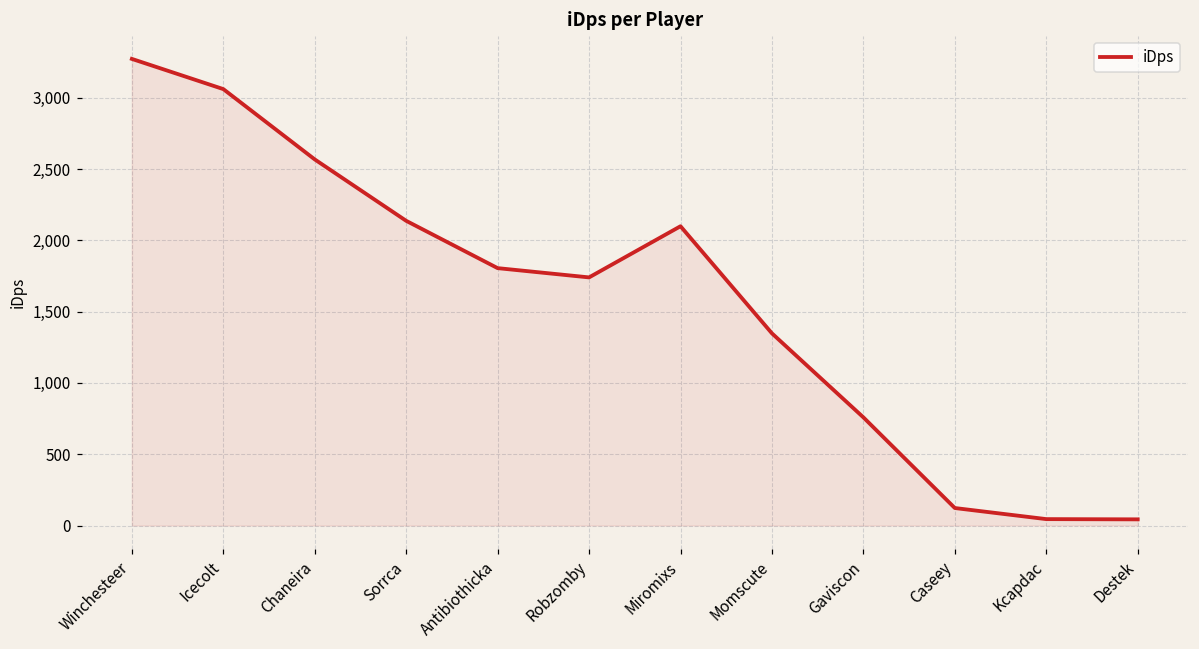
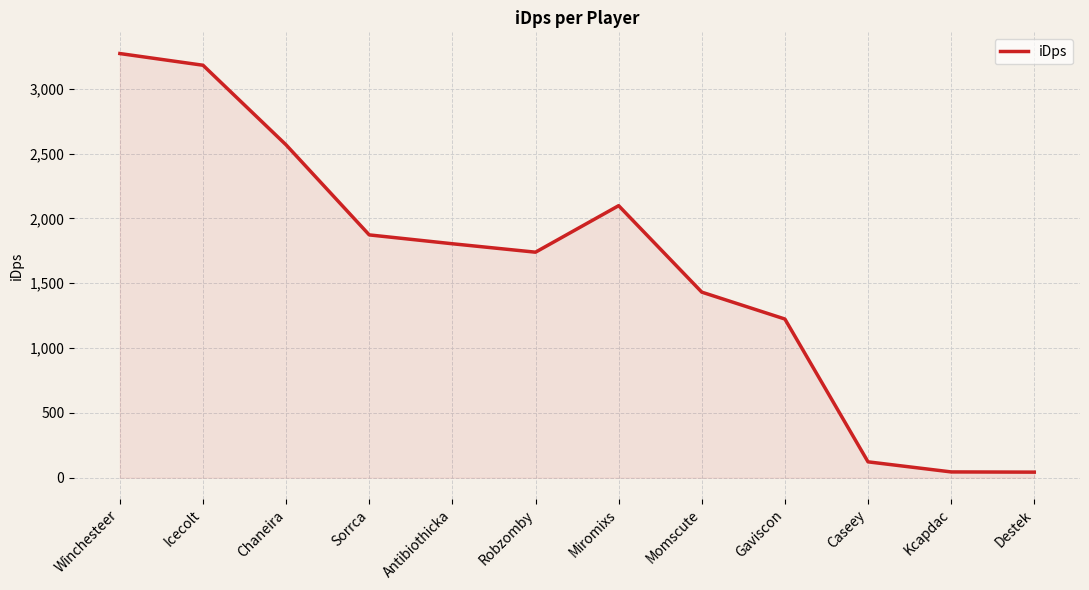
  {
    "Winchesteer": "3,270",
-   "Icecolt": "3,060",
+   "Icecolt": "3,180",
    "Chaneira": "2,570",
-   "Sorrca": "2,140",
+   "Sorrca": "1,870",
    "Antibiothicka": "1,810",
    "Robzomby": "1,740",
    "Miromixs": "2,100",
-   "Momscute": "1,350",
-   "Gaviscon": "760",
+   "Momscute": "1,430",
+   "Gaviscon": "1,220",
    "Caseey": "120",
    "Kcapdac": "40",
    "Destek": "40"
  }
